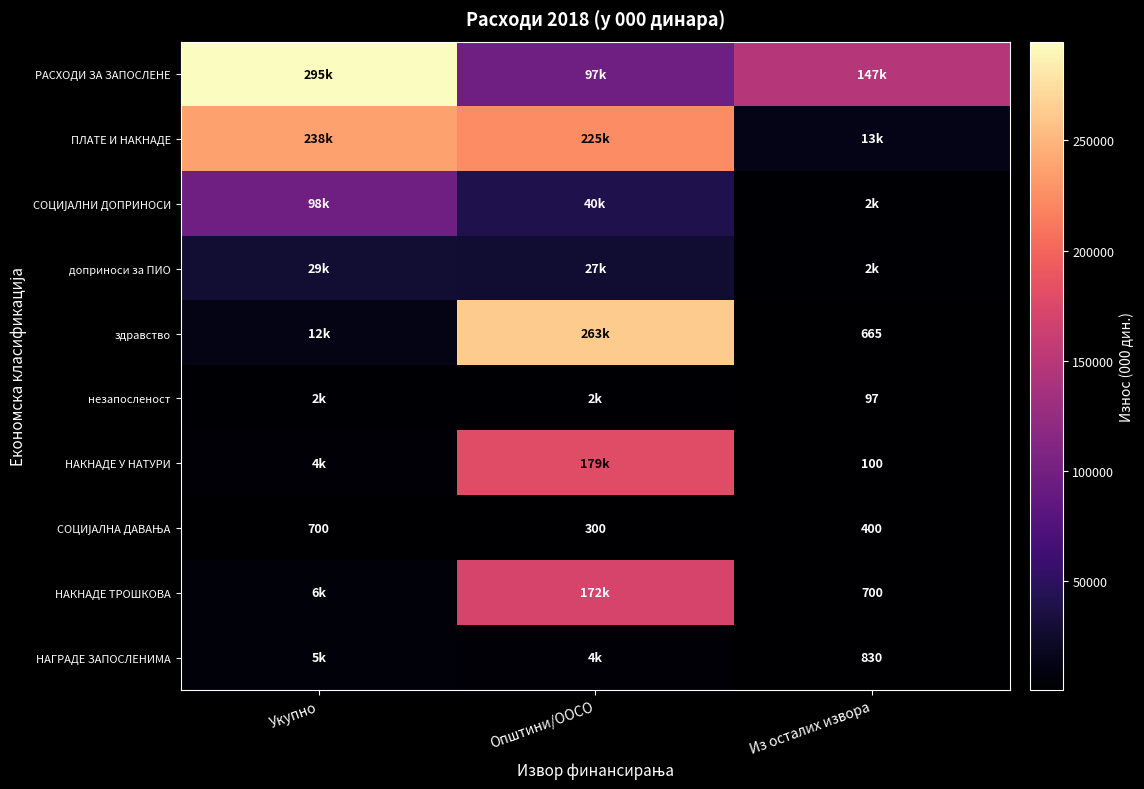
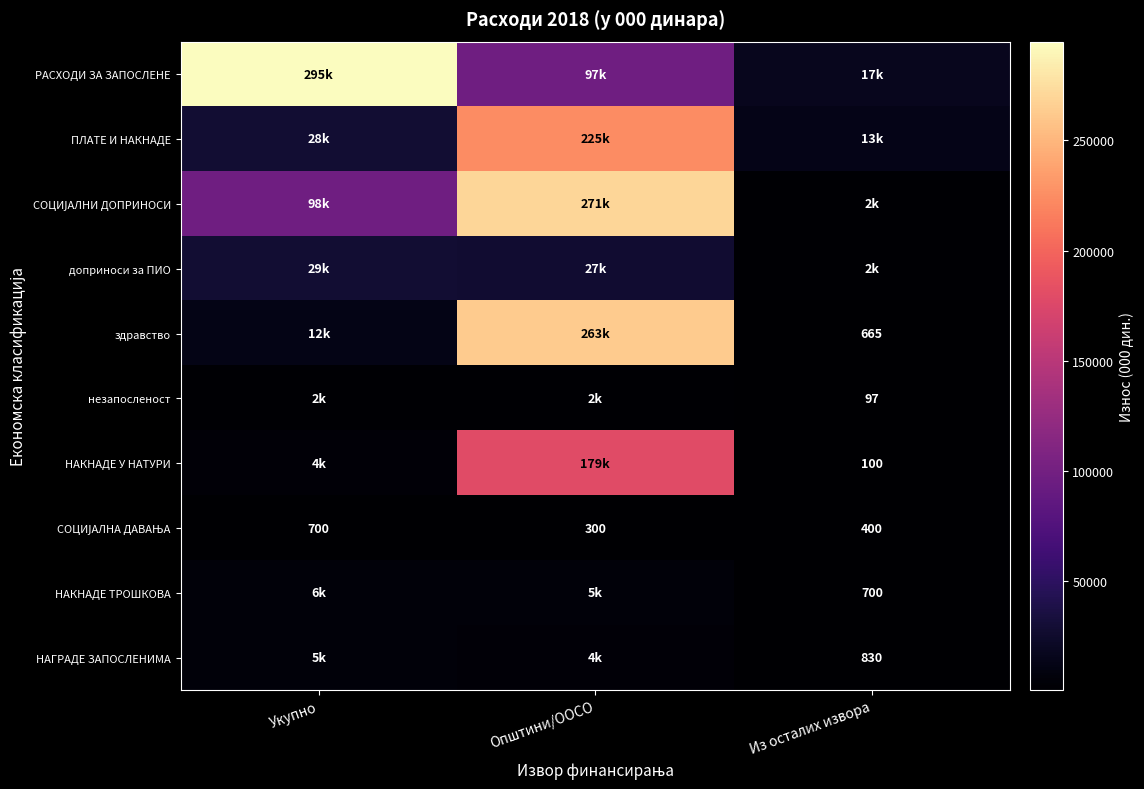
  {
    "РАСХОДИ ЗА ЗАПОСЛЕНЕ": {
      "Укупно": "295k",
      "Општини/ООСО": "97k",
-     "Из осталих извора": "147k"
+     "Из осталих извора": "17k"
    },
    "ПЛАТЕ И НАКНАДЕ": {
-     "Укупно": "238k",
+     "Укупно": "28k",
      "Општини/ООСО": "225k",
      "Из осталих извора": "13k"
    },
    "СОЦИЈАЛНИ ДОПРИНОСИ": {
      "Укупно": "98k",
-     "Општини/ООСО": "40k",
+     "Општини/ООСО": "271k",
      "Из осталих извора": "2k"
    },
    "доприноси за ПИО": {
      "Укупно": "29k",
      "Општини/ООСО": "27k",
      "Из осталих извора": "2k"
    },
    "здравство": {
      "Укупно": "12k",
      "Општини/ООСО": "263k",
      "Из осталих извора": "665"
    },
    "незапосленост": {
      "Укупно": "2k",
      "Општини/ООСО": "2k",
      "Из осталих извора": "97"
    },
    "НАКНАДЕ У НАТУРИ": {
      "Укупно": "4k",
      "Општини/ООСО": "179k",
      "Из осталих извора": "100"
    },
    "СОЦИЈАЛНА ДАВАЊА": {
      "Укупно": "700",
      "Општини/ООСО": "300",
      "Из осталих извора": "400"
    },
    "НАКНАДЕ ТРОШКОВА": {
      "Укупно": "6k",
-     "Општини/ООСО": "172k",
+     "Општини/ООСО": "5k",
      "Из осталих извора": "700"
    },
    "НАГРАДЕ ЗАПОСЛЕНИМА": {
      "Укупно": "5k",
      "Општини/ООСО": "4k",
      "Из осталих извора": "830"
    }
  }
